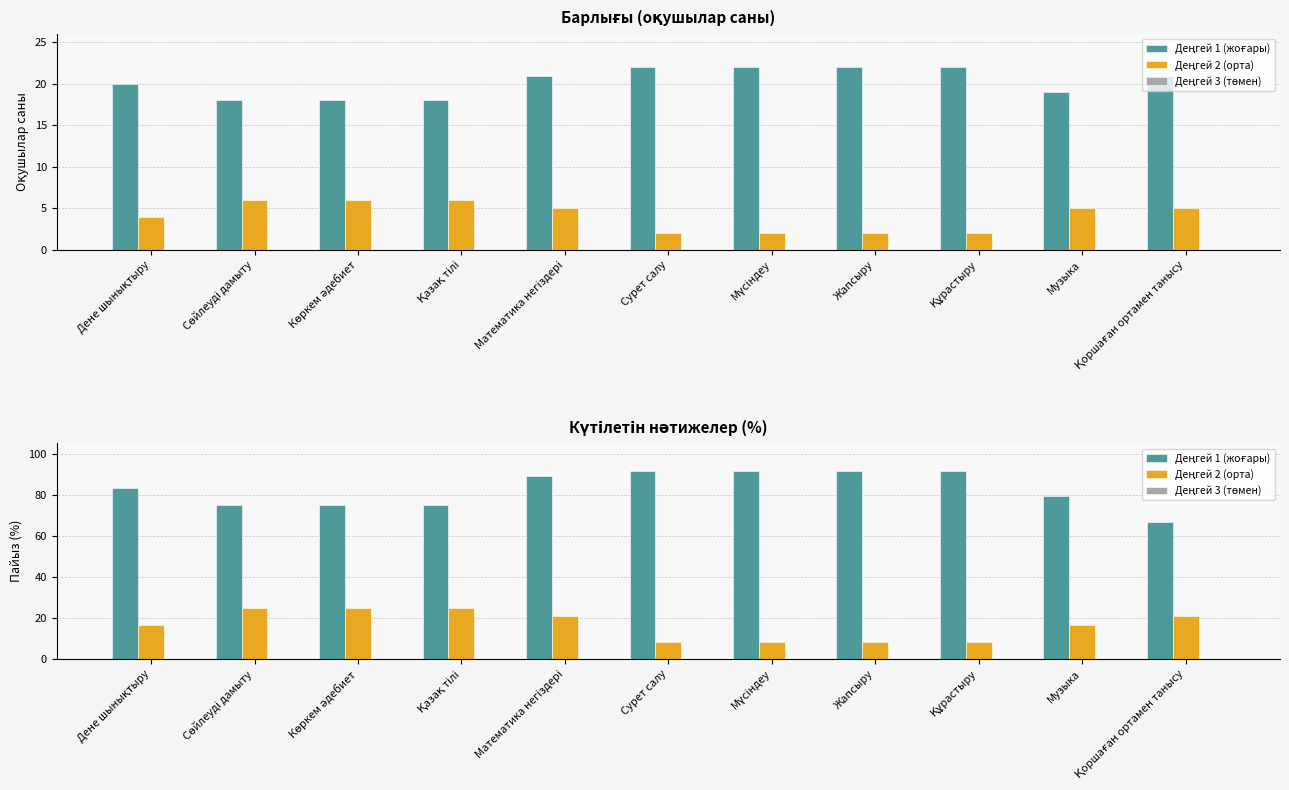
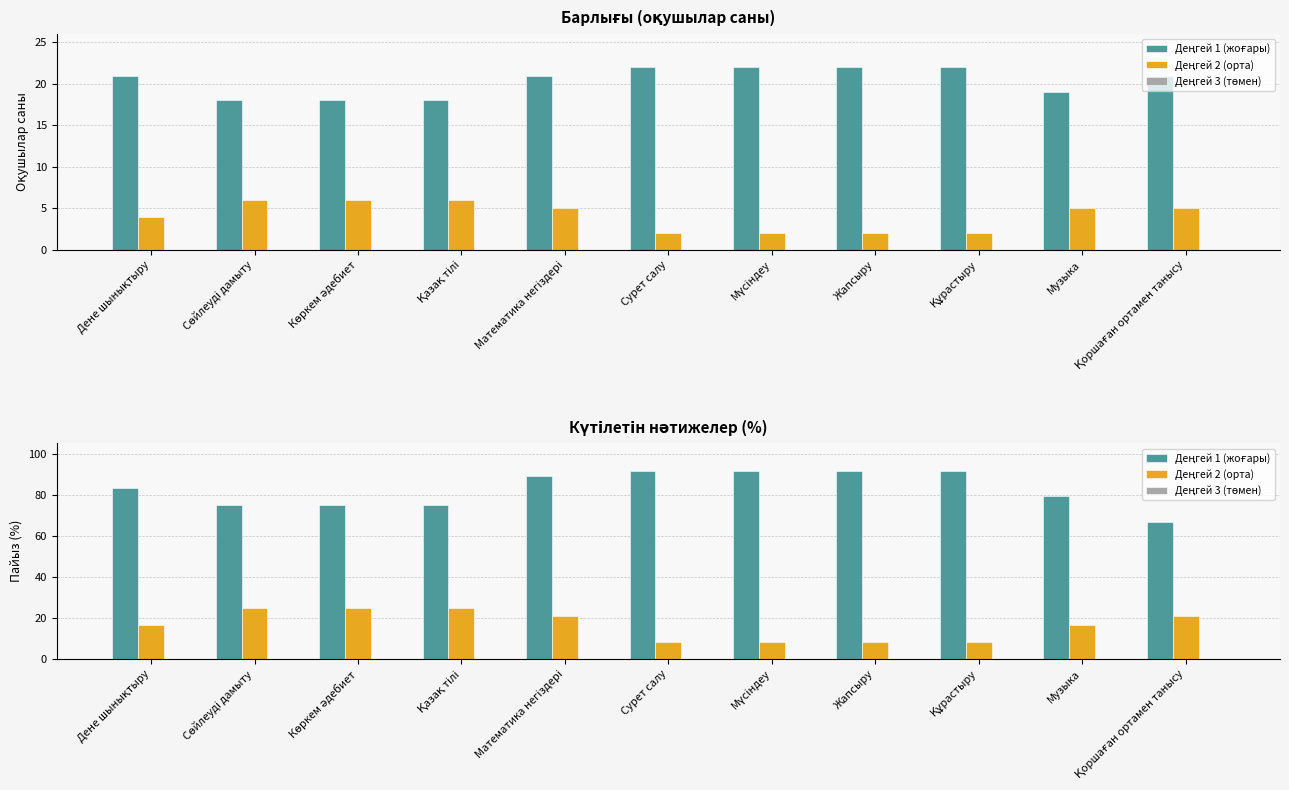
  {
    "Барлығы (оқушылар саны)": {
      "Деңгей 1 (жоғары)": {
-       "Дене шынықтыру": 20,
+       "Дене шынықтыру": 21,
        "Сөйлеуді дамыту": 18,
        "Көркем әдебиет": 18,
        "Қазақ тілі": 18,
        "Математика негіздері": 21,
        "Сурет салу": 22,
        "Мүсіндеу": 22,
        "Жапсыру": 22,
        "Құрастыру": 22,
        "Музыка": 19
      },
      "Деңгей 2 (орта)": {
        "Дене шынықтыру": 4,
        "Сөйлеуді дамыту": 6,
        "Көркем әдебиет": 6,
        "Қазақ тілі": 6,
        "Математика негіздері": 5,
        "Сурет салу": 2,
        "Мүсіндеу": 2,
        "Жапсыру": 2,
        "Құрастыру": 2,
        "Музыка": 5,
        "Қоршаған ортамен танысу": 5
      },
      "Деңгей 3 (төмен)": {
        "Дене шынықтыру": 0,
        "Сөйлеуді дамыту": 0,
        "Көркем әдебиет": 0,
        "Қазақ тілі": 0,
        "Математика негіздері": 0,
        "Сурет салу": 0,
        "Мүсіндеу": 0,
        "Жапсыру": 0,
        "Құрастыру": 0,
        "Музыка": 0,
        "Қоршаған ортамен танысу": 0
      }
    },
    "Күтілетін нәтижелер (%)": {
      "Деңгей 1 (жоғары)": {
        "Дене шынықтыру": 83,
        "Сөйлеуді дамыту": 75,
        "Көркем әдебиет": 75,
        "Қазақ тілі": 75,
        "Математика негіздері": 89,
        "Сурет салу": 92,
        "Мүсіндеу": 92,
        "Жапсыру": 92,
        "Құрастыру": 92,
        "Музыка": 79,
        "Қоршаған ортамен танысу": 67
      },
      "Деңгей 2 (орта)": {
        "Дене шынықтыру": 17,
        "Сөйлеуді дамыту": 25,
        "Көркем әдебиет": 25,
        "Қазақ тілі": 25,
        "Математика негіздері": 21,
        "Сурет салу": 8,
        "Мүсіндеу": 8,
        "Жапсыру": 8,
        "Құрастыру": 8,
        "Музыка": 16,
        "Қоршаған ортамен танысу": 21
      },
      "Деңгей 3 (төмен)": {
        "Дене шынықтыру": 0,
        "Сөйлеуді дамыту": 0,
        "Көркем әдебиет": 0,
        "Қазақ тілі": 0,
        "Математика негіздері": 0,
        "Сурет салу": 0,
        "Мүсіндеу": 0,
        "Жапсыру": 0,
        "Құрастыру": 0,
        "Музыка": 0,
        "Қоршаған ортамен танысу": 0
      }
    }
  }
